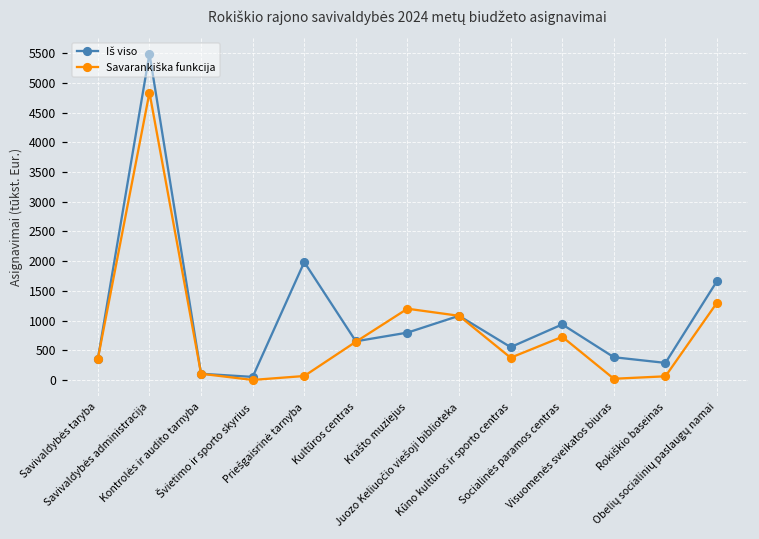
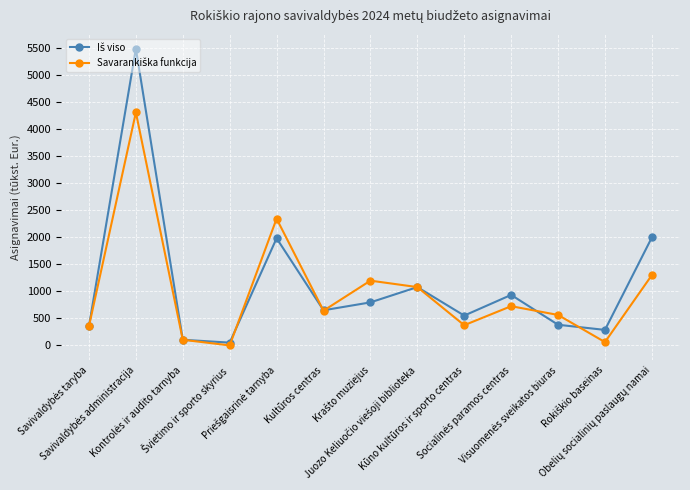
  {
    "Iš viso": {
      "Švietimo ir sporto skyrius": 100,
      "Priešgaisrinė tarnyba": 2000,
      "Krašto muziejus": 800,
      "Kūno kultūros ir sporto centras": 600,
      "Socialinės paramos centras": 900,
      "Visuomenės sveikatos biuras": 400,
      "Rokiškio baseinas": 300,
-     "Obelių socialinių paslaugų namai": 1700
+     "Obelių socialinių paslaugų namai": 2000
    },
    "Savarankiška funkcija": {
-     "Savivaldybės administracija": 4800,
+     "Savivaldybės administracija": 4300,
      "Švietimo ir sporto skyrius": 0,
-     "Priešgaisrinė tarnyba": 100,
+     "Priešgaisrinė tarnyba": 2300,
      "Krašto muziejus": 1200,
      "Kūno kultūros ir sporto centras": 400,
      "Socialinės paramos centras": 700,
-     "Visuomenės sveikatos biuras": 0,
+     "Visuomenės sveikatos biuras": 600,
      "Rokiškio baseinas": 100,
      "Obelių socialinių paslaugų namai": 1300
    }
  }
